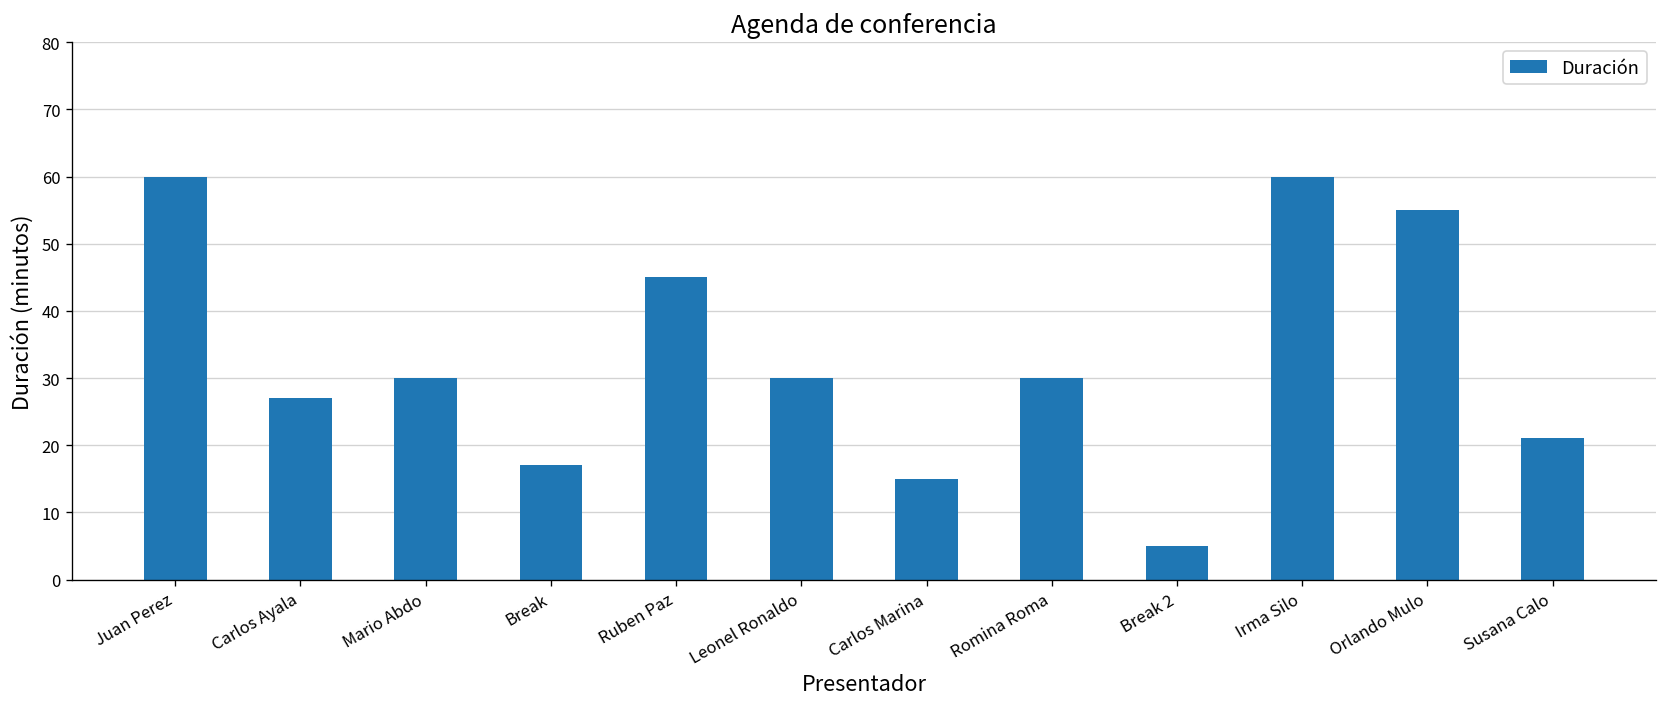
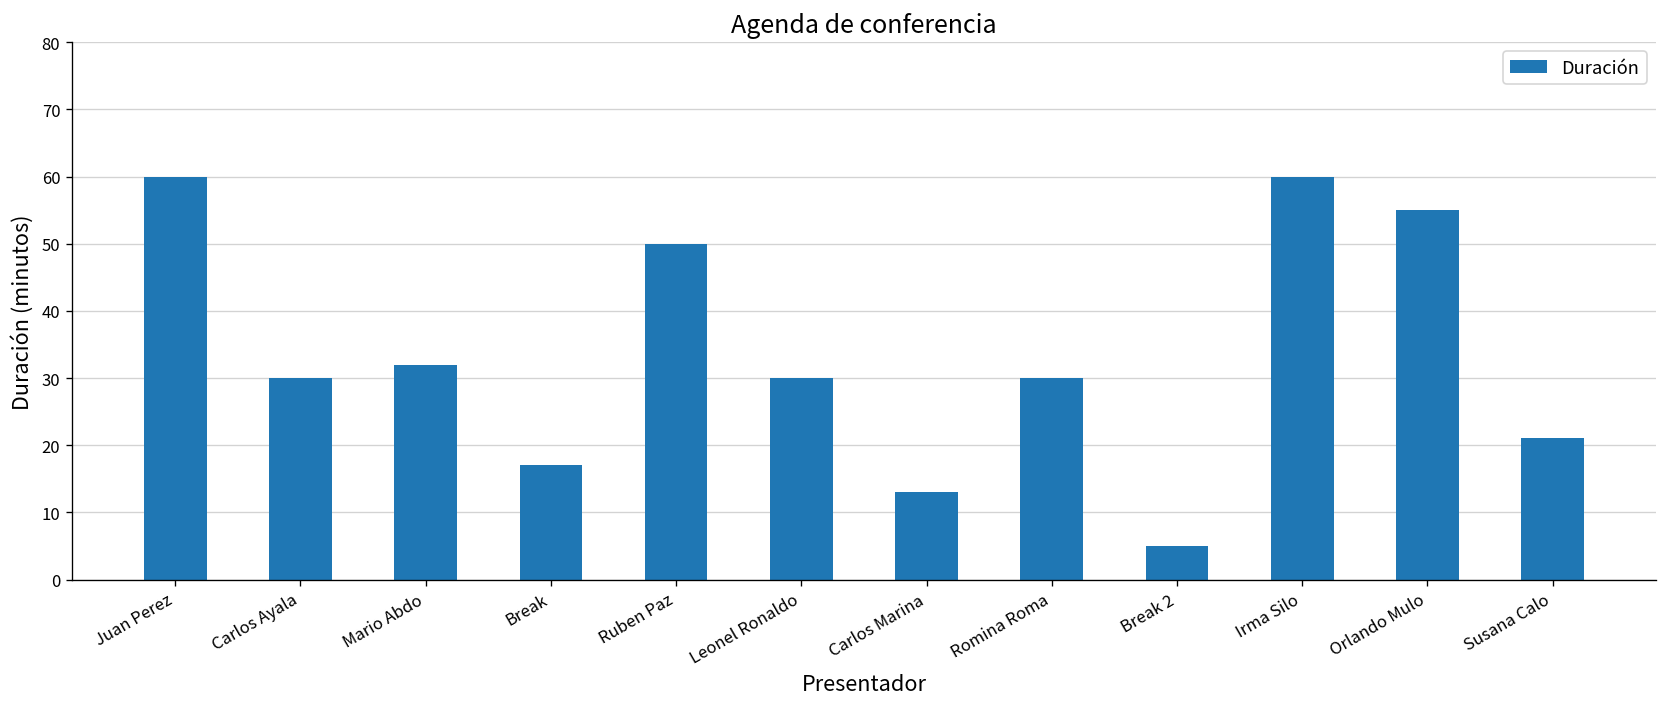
  {
    "Juan Perez": 60,
-   "Carlos Ayala": 27,
-   "Mario Abdo": 30,
+   "Carlos Ayala": 30,
+   "Mario Abdo": 32,
    "Break": 17,
-   "Ruben Paz": 45,
+   "Ruben Paz": 50,
    "Leonel Ronaldo": 30,
-   "Carlos Marina": 15,
+   "Carlos Marina": 13,
    "Romina Roma": 30,
    "Break 2": 5,
    "Irma Silo": 60,
    "Orlando Mulo": 55,
    "Susana Calo": 21
  }
